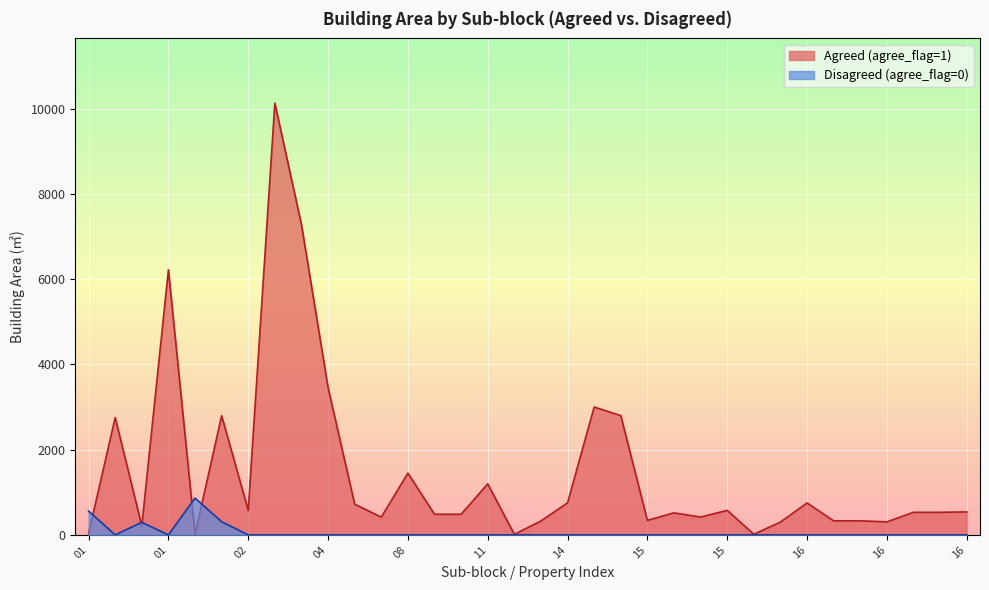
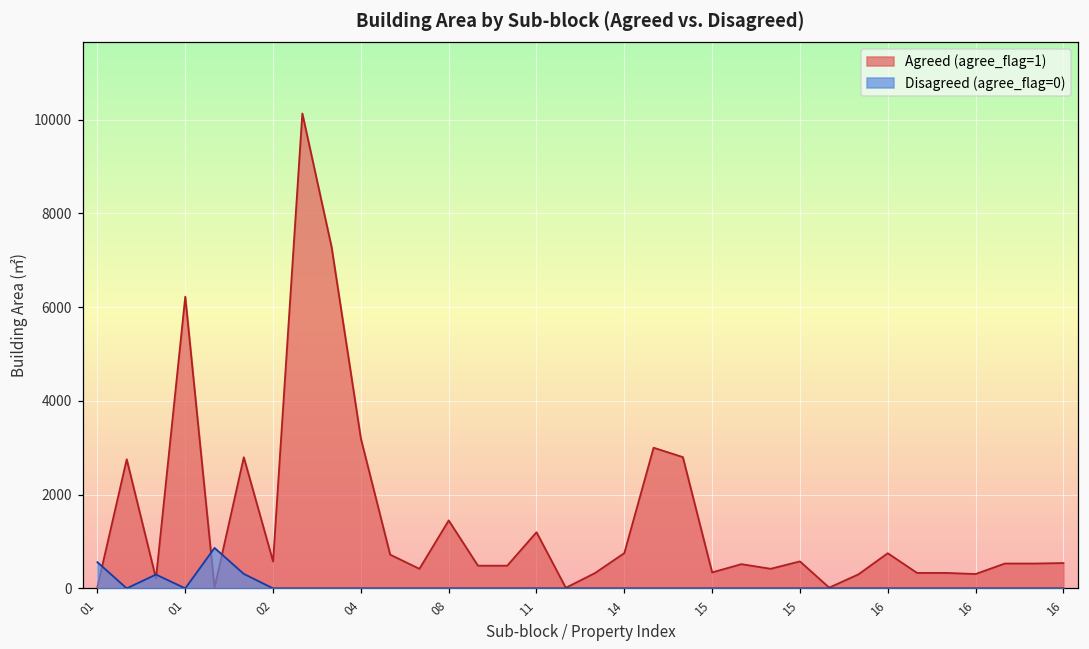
  {
    "Agreed (agree_flag=1)": {
-     "04": 3500,
+     "04": 3200,
      "08": 1400,
      "14": 800
    },
    "Disagreed (agree_flag=0)": {
      "04": 0,
      "08": 0,
      "14": 0
    }
  }
